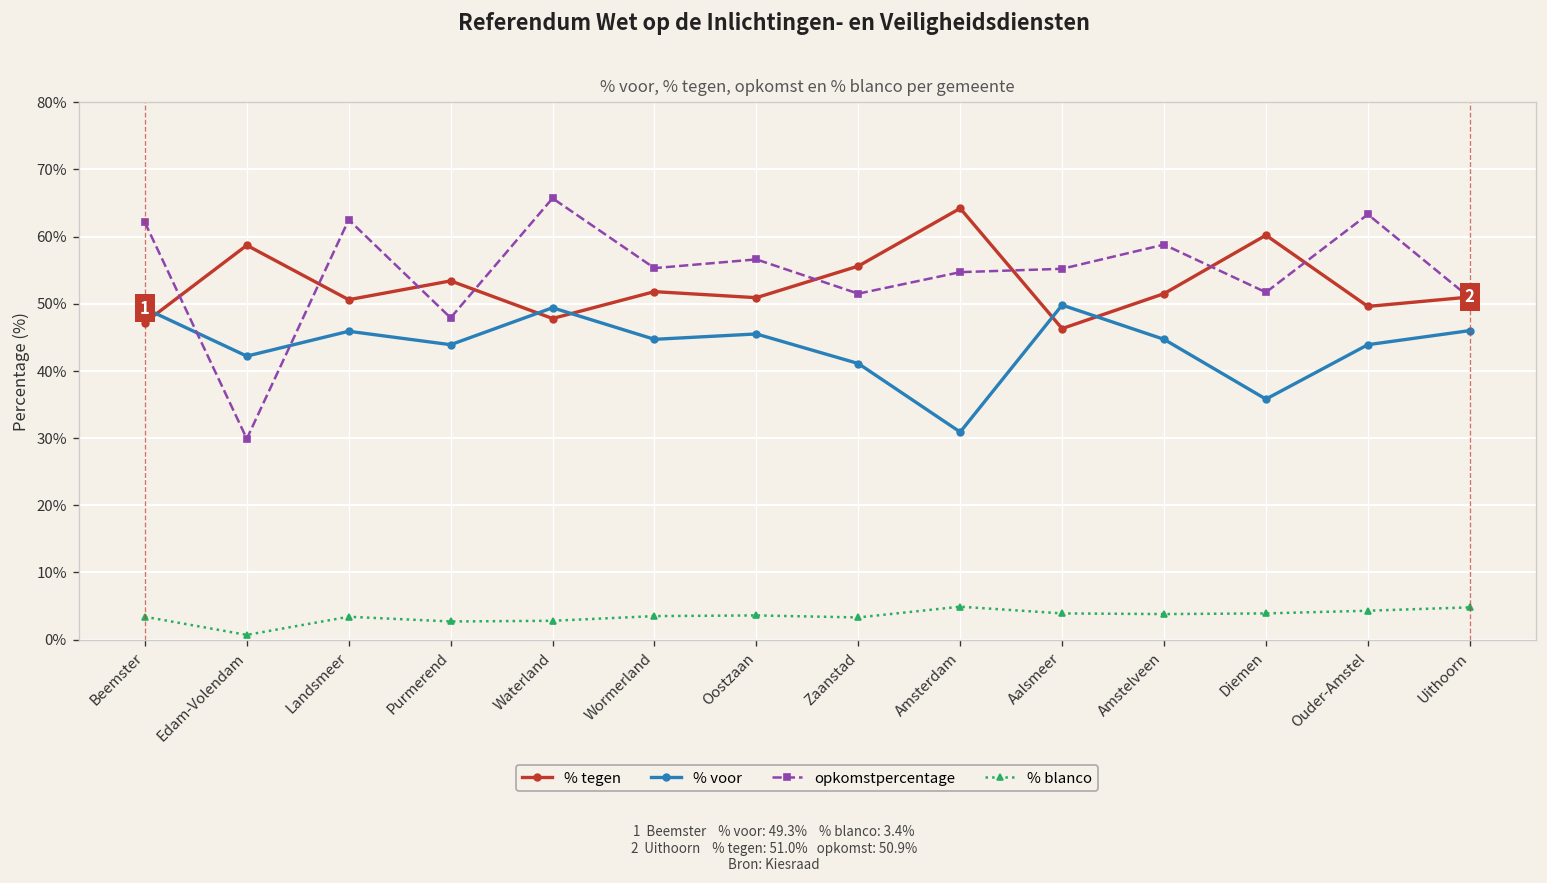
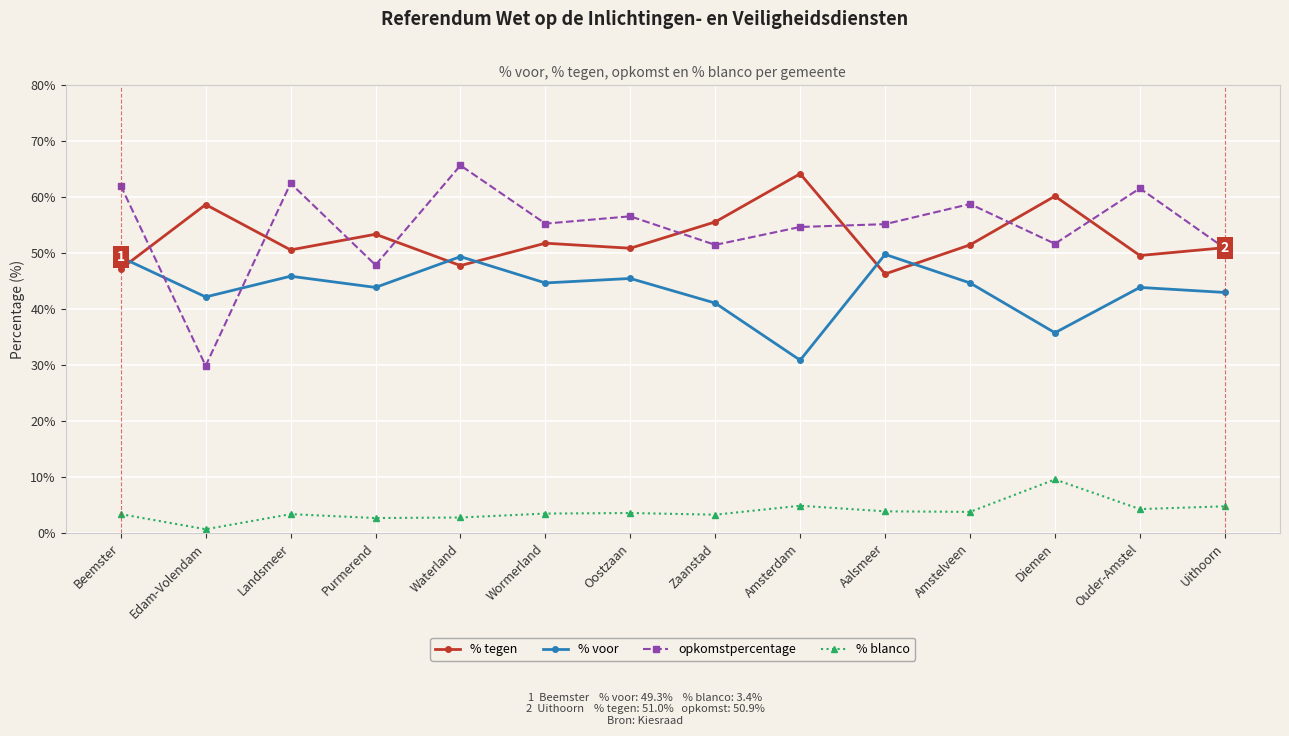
  {
    "% tegen": {
      "Beemster": "47%",
      "Edam-Volendam": "59%",
      "Landsmeer": "51%",
      "Purmerend": "53%",
      "Waterland": "48%",
      "Wormerland": "52%",
      "Oostzaan": "51%",
      "Zaanstad": "56%",
      "Amsterdam": "64%",
      "Aalsmeer": "46%",
      "Amstelveen": "52%",
      "Diemen": "60%",
      "Ouder-Amstel": "50%"
    },
    "% voor": {
      "Edam-Volendam": "42%",
      "Landsmeer": "46%",
      "Purmerend": "44%",
      "Waterland": "49%",
      "Wormerland": "45%",
      "Oostzaan": "46%",
      "Zaanstad": "41%",
      "Amsterdam": "31%",
      "Aalsmeer": "50%",
      "Amstelveen": "45%",
      "Diemen": "36%",
      "Ouder-Amstel": "44%",
-     "Uithoorn": "46%"
+     "Uithoorn": "43%"
    },
    "opkomstpercentage": {
      "Beemster": "62%",
      "Edam-Volendam": "30%",
      "Landsmeer": "63%",
      "Purmerend": "48%",
      "Waterland": "66%",
      "Wormerland": "55%",
      "Oostzaan": "57%",
      "Zaanstad": "52%",
      "Amsterdam": "55%",
      "Aalsmeer": "55%",
      "Amstelveen": "59%",
      "Diemen": "52%",
-     "Ouder-Amstel": "63%"
+     "Ouder-Amstel": "62%"
    },
    "% blanco": {
      "Beemster": "3%",
      "Edam-Volendam": "1%",
      "Landsmeer": "3%",
      "Purmerend": "3%",
      "Waterland": "3%",
      "Wormerland": "4%",
      "Oostzaan": "4%",
      "Zaanstad": "3%",
      "Amsterdam": "5%",
      "Aalsmeer": "4%",
      "Amstelveen": "4%",
-     "Diemen": "4%",
+     "Diemen": "10%",
      "Ouder-Amstel": "4%",
      "Uithoorn": "5%"
    }
  }
